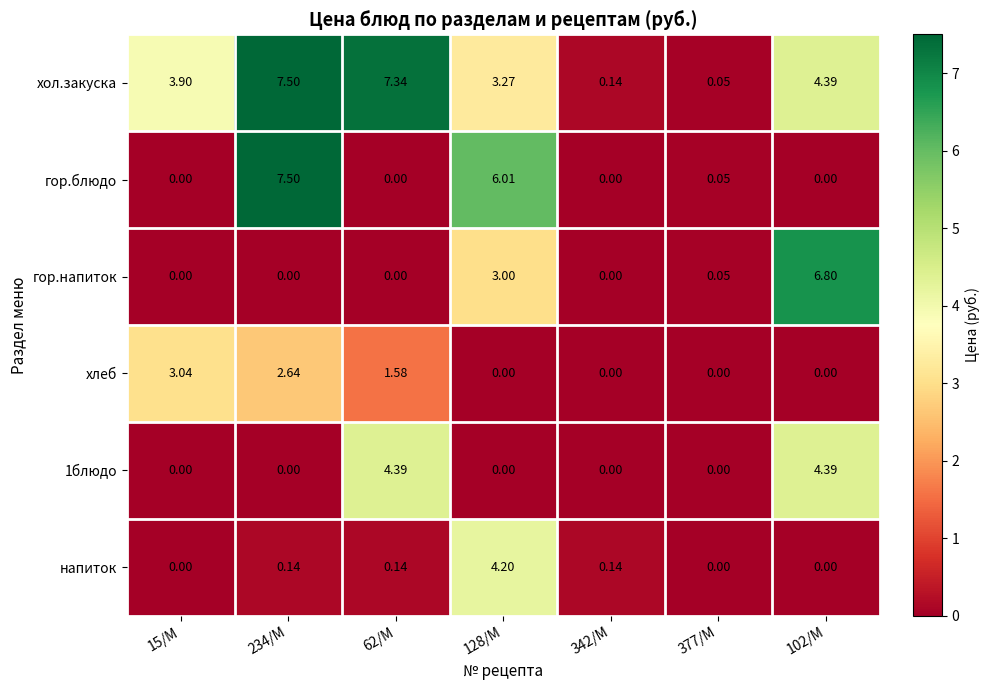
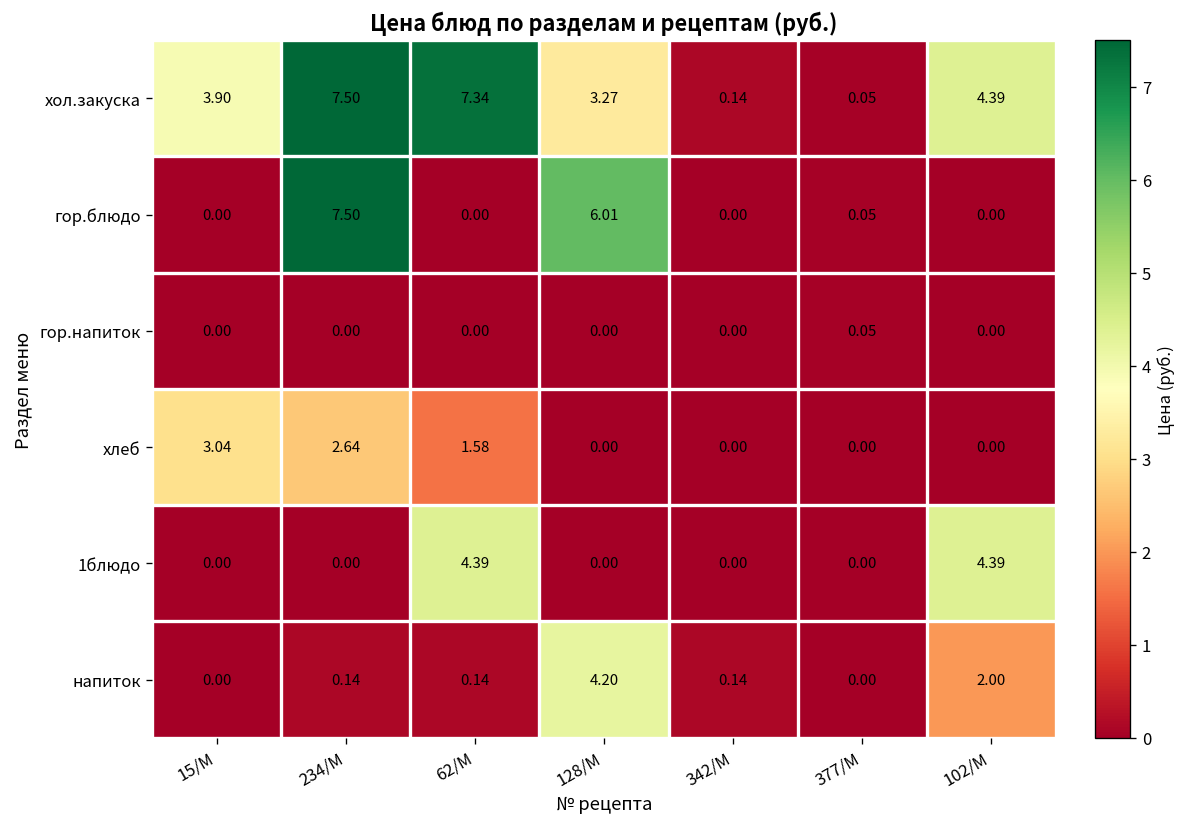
  {
    "хол.закуска": {
      "15/М": 3.90,
      "234/М": 7.50,
      "62/М": 7.34,
      "128/М": 3.27,
      "342/М": 0.14,
      "377/М": 0.05,
      "102/М": 4.39
    },
    "гор.блюдо": {
      "15/М": 0.00,
      "234/М": 7.50,
      "62/М": 0.00,
      "128/М": 6.01,
      "342/М": 0.00,
      "377/М": 0.05,
      "102/М": 0.00
    },
    "гор.напиток": {
      "15/М": 0.00,
      "234/М": 0.00,
      "62/М": 0.00,
-     "128/М": 3.00,
+     "128/М": 0.00,
      "342/М": 0.00,
      "377/М": 0.05,
-     "102/М": 6.80
+     "102/М": 0.00
    },
    "хлеб": {
      "15/М": 3.04,
      "234/М": 2.64,
      "62/М": 1.58,
      "128/М": 0.00,
      "342/М": 0.00,
      "377/М": 0.00,
      "102/М": 0.00
    },
    "1блюдо": {
      "15/М": 0.00,
      "234/М": 0.00,
      "62/М": 4.39,
      "128/М": 0.00,
      "342/М": 0.00,
      "377/М": 0.00,
      "102/М": 4.39
    },
    "напиток": {
      "15/М": 0.00,
      "234/М": 0.14,
      "62/М": 0.14,
      "128/М": 4.20,
      "342/М": 0.14,
      "377/М": 0.00,
-     "102/М": 0.00
+     "102/М": 2.00
    }
  }
